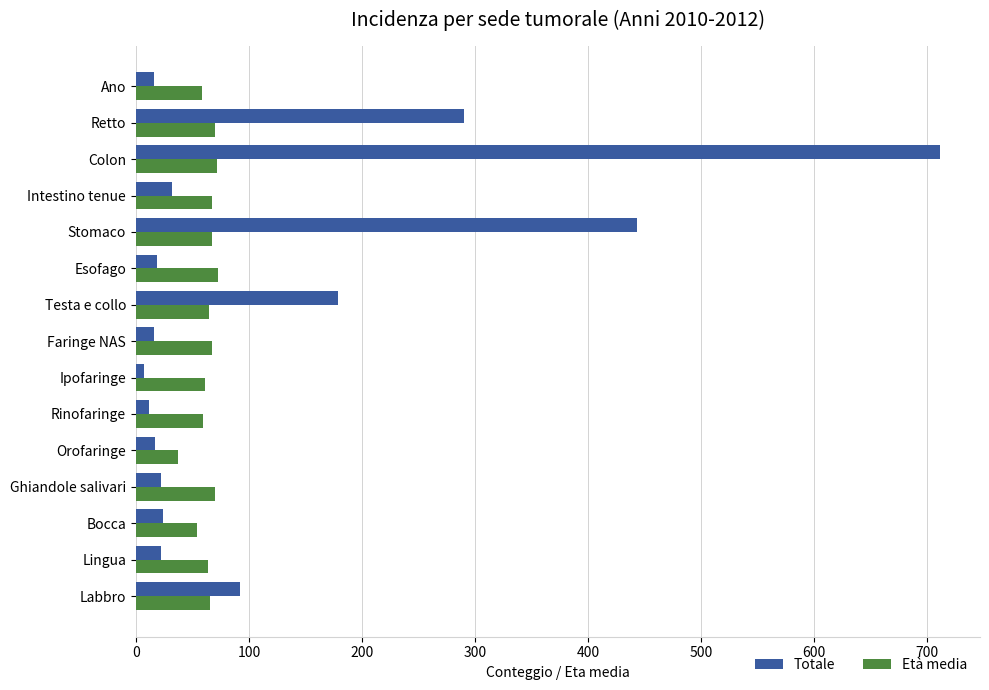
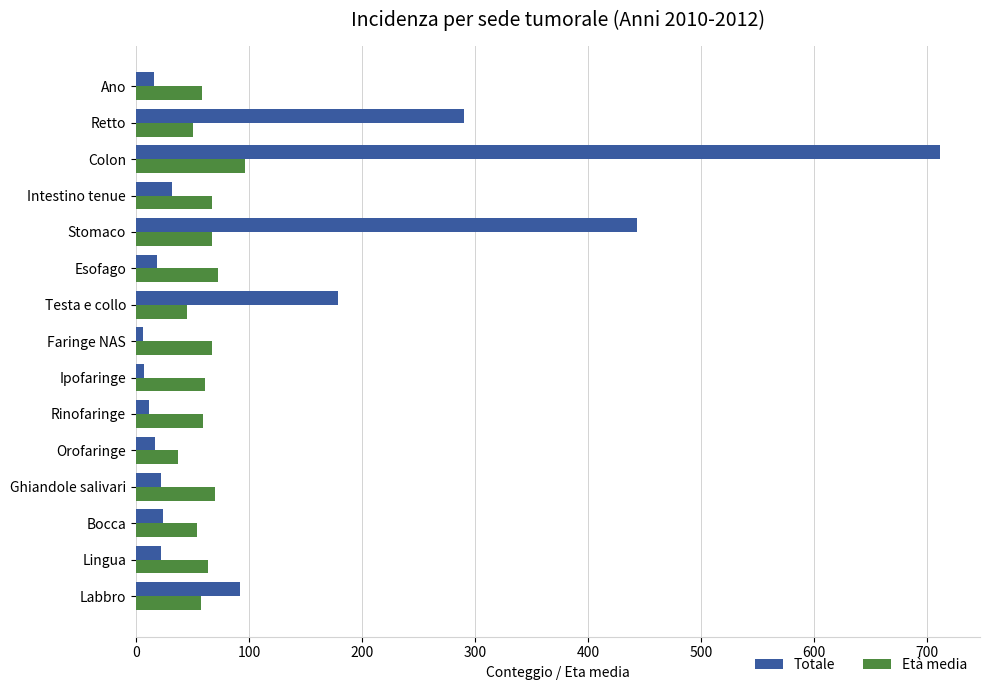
  {
    "Totale": {
      "Ano": 16,
      "Retto": 290,
      "Colon": 711,
      "Intestino tenue": 32,
      "Stomaco": 443,
      "Esofago": 19,
      "Testa e collo": 179,
-     "Faringe NAS": 16,
+     "Faringe NAS": 6,
      "Ipofaringe": 7,
      "Rinofaringe": 12,
      "Orofaringe": 17,
      "Ghiandole salivari": 22,
      "Bocca": 24,
      "Lingua": 22,
      "Labbro": 92
    },
    "Età media": {
      "Ano": 59,
-     "Retto": 70,
-     "Colon": 72,
+     "Retto": 51,
+     "Colon": 96,
      "Intestino tenue": 67,
      "Stomaco": 67,
      "Esofago": 73,
-     "Testa e collo": 65,
+     "Testa e collo": 45,
      "Faringe NAS": 67,
      "Ipofaringe": 62,
      "Rinofaringe": 60,
      "Orofaringe": 37,
      "Ghiandole salivari": 70,
      "Bocca": 54,
      "Lingua": 64,
-     "Labbro": 66
+     "Labbro": 58
    }
  }
